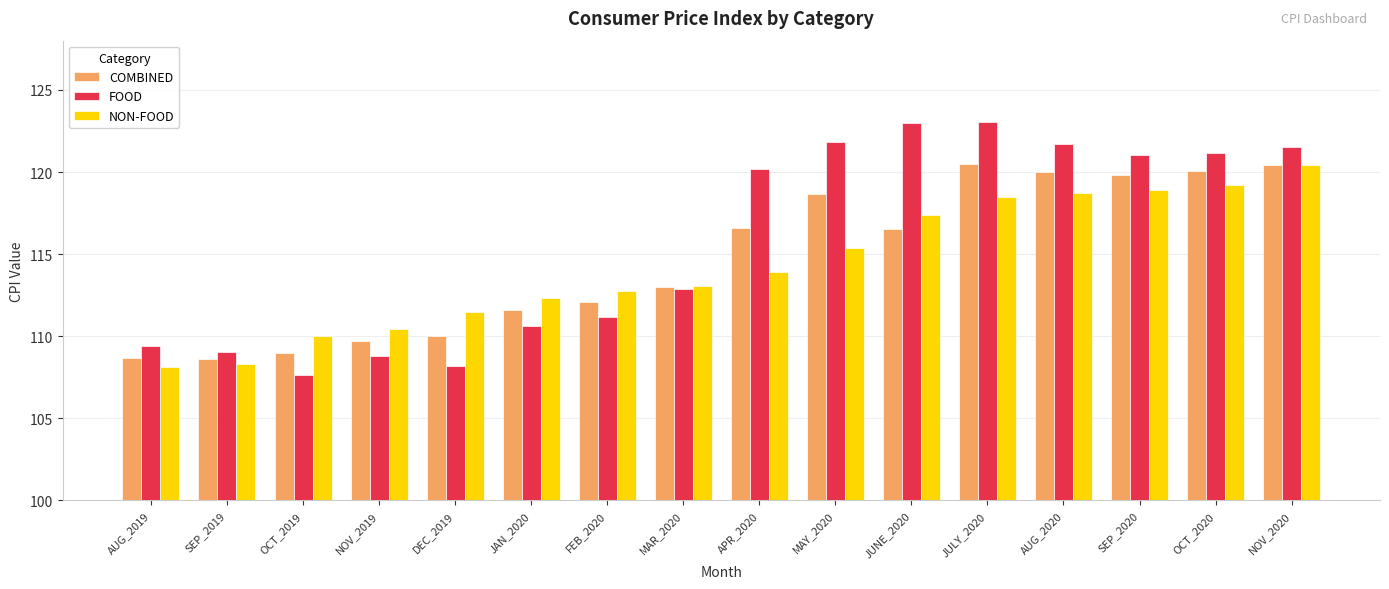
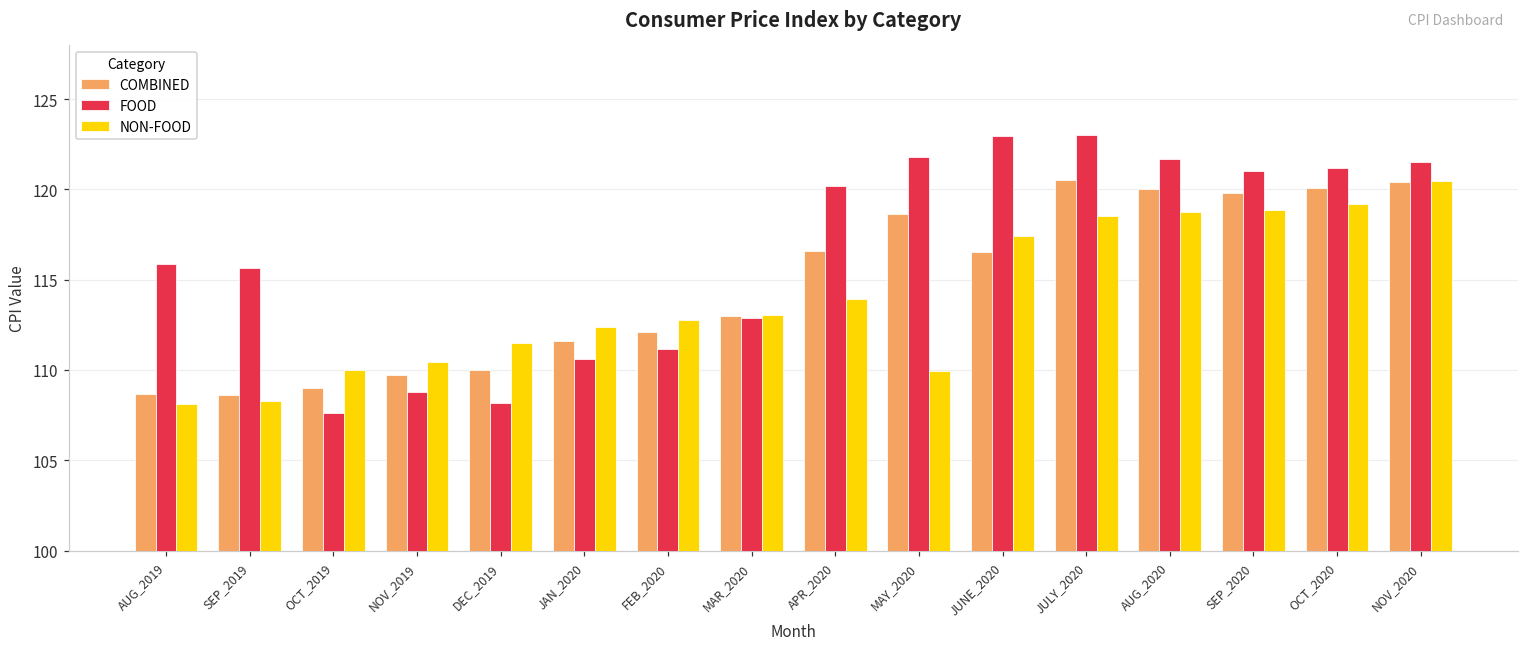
  {
    "COMBINED": {
      "AUG_2019": 108.7,
      "SEP_2019": 108.6,
      "OCT_2019": 109.0,
      "NOV_2019": 109.7,
      "DEC_2019": 110.0,
      "JAN_2020": 111.6,
      "FEB_2020": 112.1,
      "MAR_2020": 113.0,
      "APR_2020": 116.6,
      "MAY_2020": 118.6,
      "JUNE_2020": 116.5,
      "JULY_2020": 120.5,
      "AUG_2020": 120.0,
      "SEP_2020": 119.8,
      "OCT_2020": 120.1,
      "NOV_2020": 120.4
    },
    "FOOD": {
-     "AUG_2019": 109.4,
-     "SEP_2019": 109.1,
+     "AUG_2019": 115.9,
+     "SEP_2019": 115.6,
      "OCT_2019": 107.6,
      "NOV_2019": 108.8,
      "DEC_2019": 108.2,
      "JAN_2020": 110.6,
      "FEB_2020": 111.2,
      "MAR_2020": 112.9,
      "APR_2020": 120.2,
      "MAY_2020": 121.8,
      "JUNE_2020": 123.0,
      "JULY_2020": 123.0,
      "AUG_2020": 121.7,
      "SEP_2020": 121.0,
      "OCT_2020": 121.2,
      "NOV_2020": 121.5
    },
    "NON-FOOD": {
      "AUG_2019": 108.1,
      "SEP_2019": 108.3,
      "OCT_2019": 110.0,
      "NOV_2019": 110.4,
      "DEC_2019": 111.5,
      "JAN_2020": 112.4,
      "FEB_2020": 112.8,
      "MAR_2020": 113.1,
      "APR_2020": 113.9,
-     "MAY_2020": 115.4,
+     "MAY_2020": 110.0,
      "JUNE_2020": 117.4,
      "JULY_2020": 118.5,
      "AUG_2020": 118.8,
      "SEP_2020": 118.9,
      "OCT_2020": 119.2,
      "NOV_2020": 120.5
    }
  }
